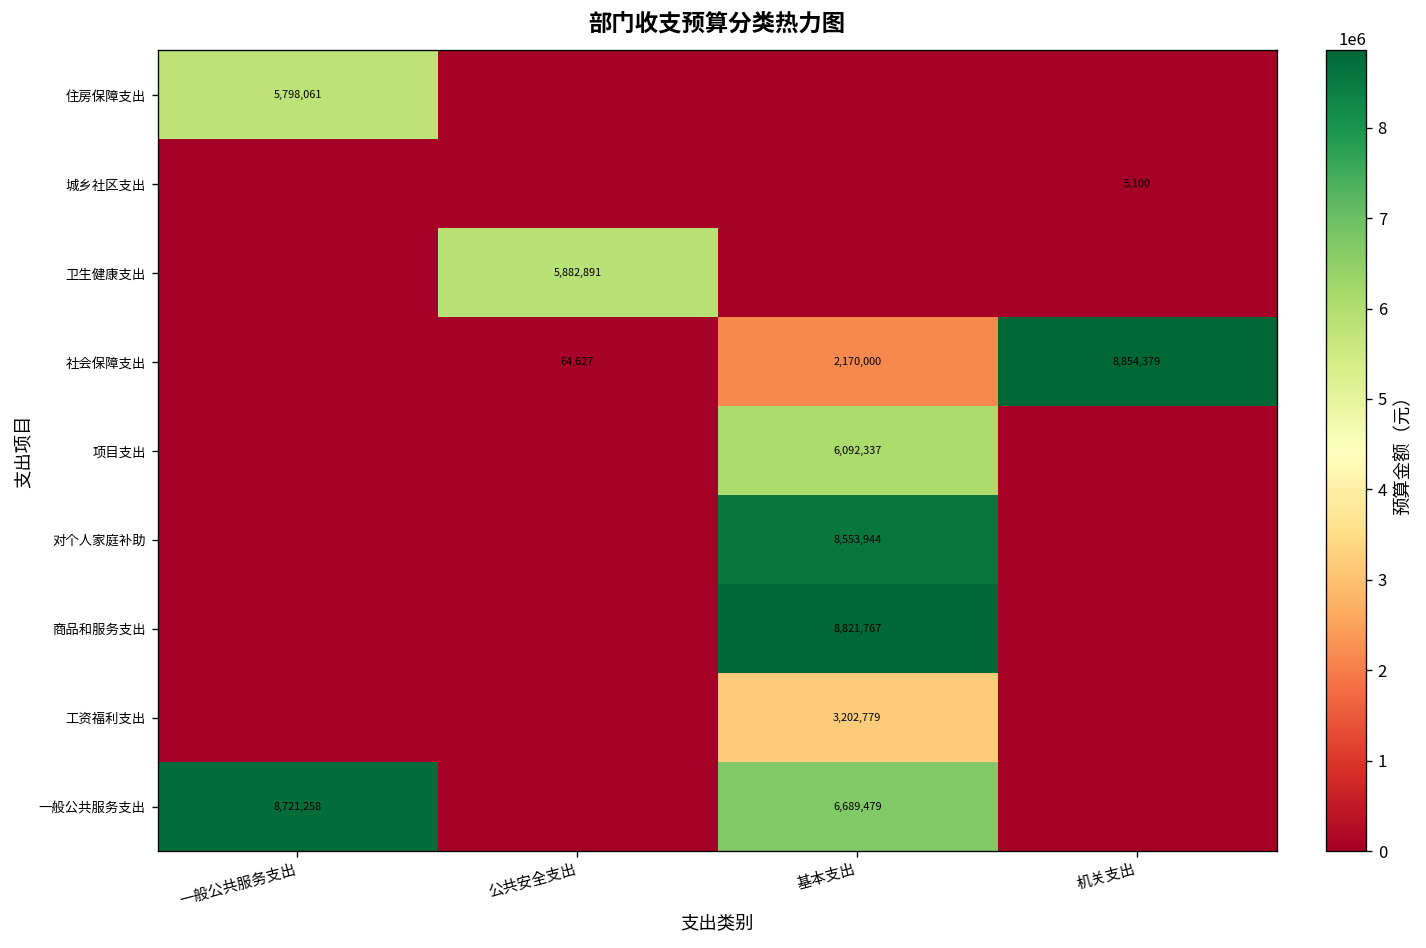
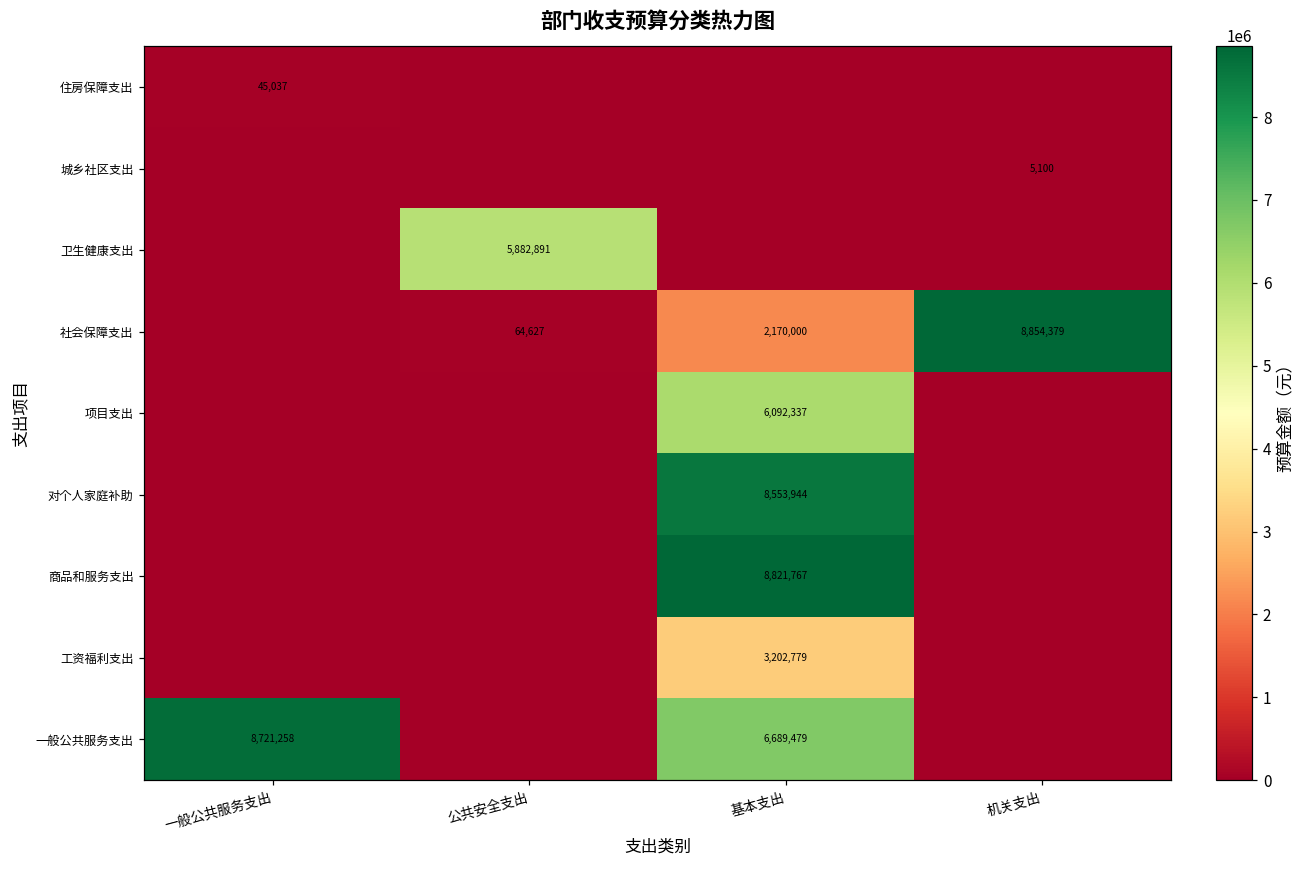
  {
    "住房保障支出": {
-     "一般公共服务支出": "5,798,061"
+     "一般公共服务支出": "45,037"
    },
    "城乡社区支出": {
      "机关支出": "5,100"
    },
    "卫生健康支出": {
      "公共安全支出": "5,882,891"
    },
    "社会保障支出": {
      "公共安全支出": "64,627",
      "基本支出": "2,170,000",
      "机关支出": "8,854,379"
    },
    "项目支出": {
      "基本支出": "6,092,337"
    },
    "对个人家庭补助": {
      "基本支出": "8,553,944"
    },
    "商品和服务支出": {
      "基本支出": "8,821,767"
    },
    "工资福利支出": {
      "基本支出": "3,202,779"
    },
    "一般公共服务支出": {
      "一般公共服务支出": "8,721,258",
      "基本支出": "6,689,479"
    }
  }
